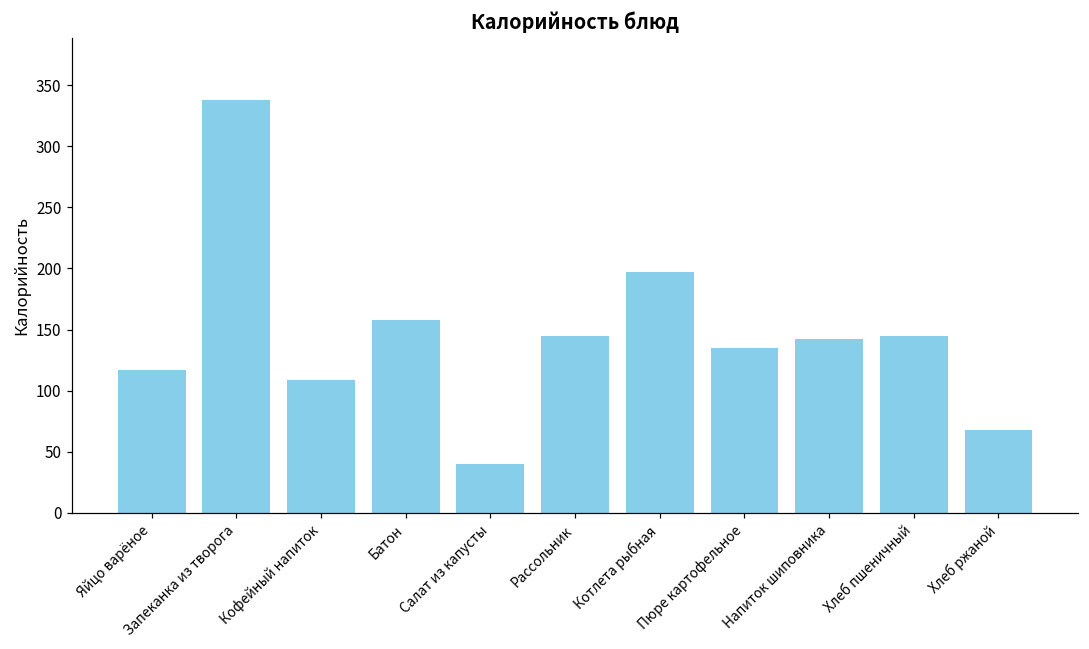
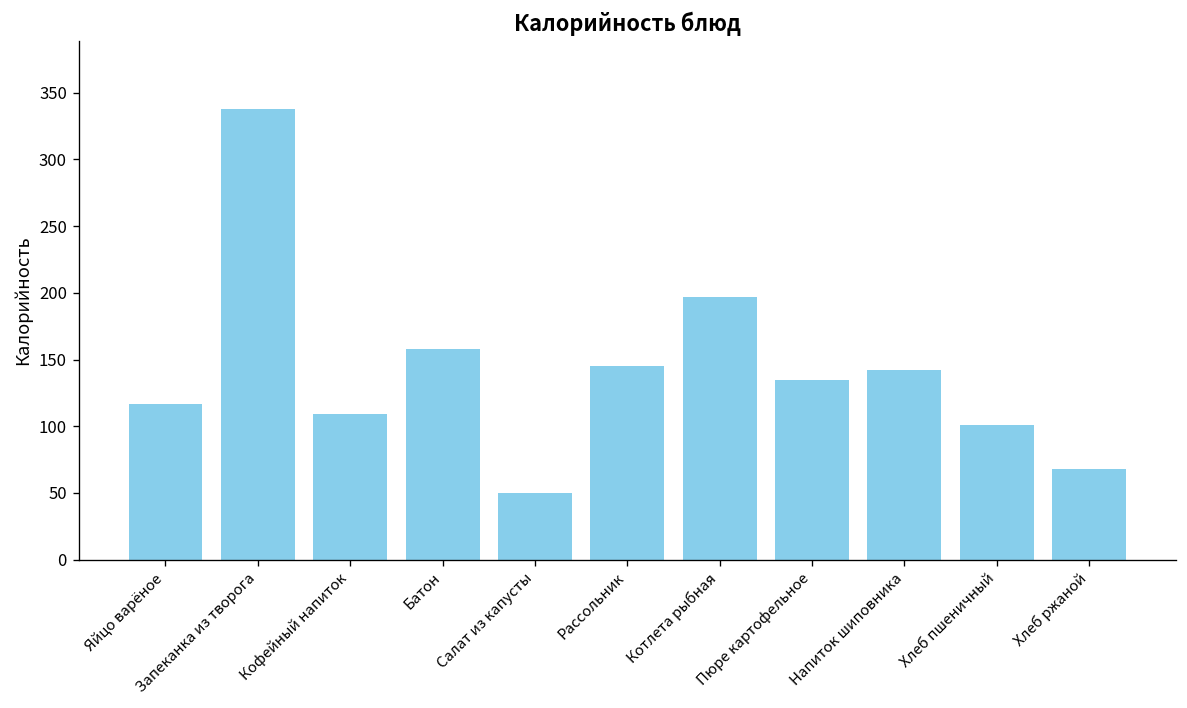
  {
    "Яйцо варёное": 117,
    "Запеканка из творога": 338,
    "Кофейный напиток": 109,
    "Батон": 158,
-   "Салат из капусты": 40,
+   "Салат из капусты": 50,
    "Рассольник": 145,
    "Котлета рыбная": 197,
    "Пюре картофельное": 135,
    "Напиток шиповника": 142,
-   "Хлеб пшеничный": 145,
+   "Хлеб пшеничный": 101,
    "Хлеб ржаной": 68
  }
